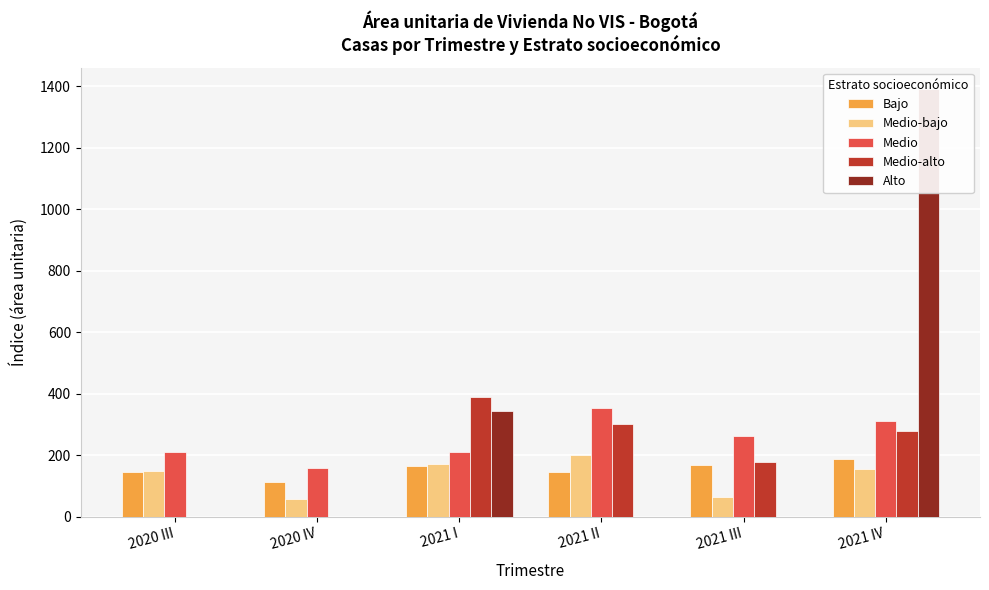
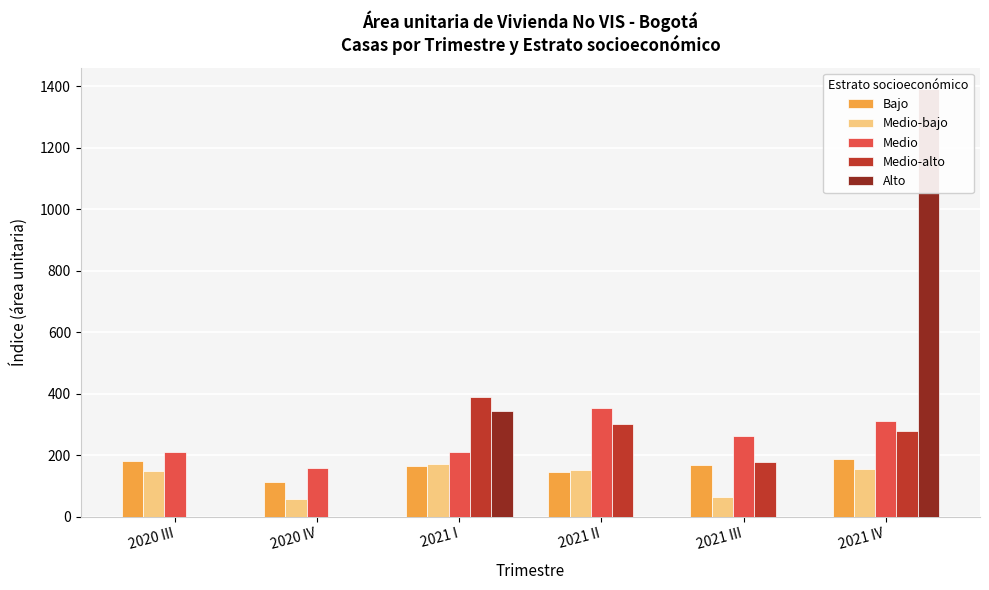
  {
    "Bajo": {
-     "2020 III": 140,
+     "2020 III": 180,
      "2020 IV": 110,
      "2021 I": 160,
      "2021 II": 140,
      "2021 III": 170,
      "2021 IV": 190
    },
    "Medio-bajo": {
      "2020 III": 150,
      "2020 IV": 60,
      "2021 I": 170,
-     "2021 II": 200,
+     "2021 II": 150,
      "2021 III": 60,
      "2021 IV": 160
    }
  }
